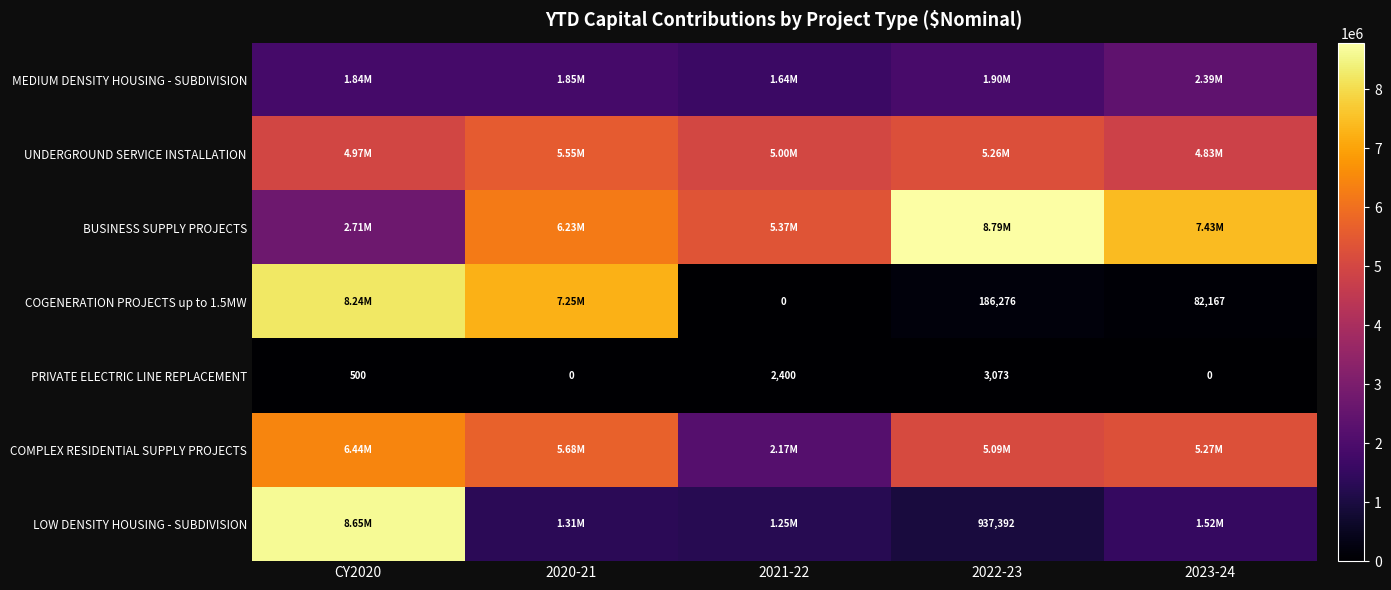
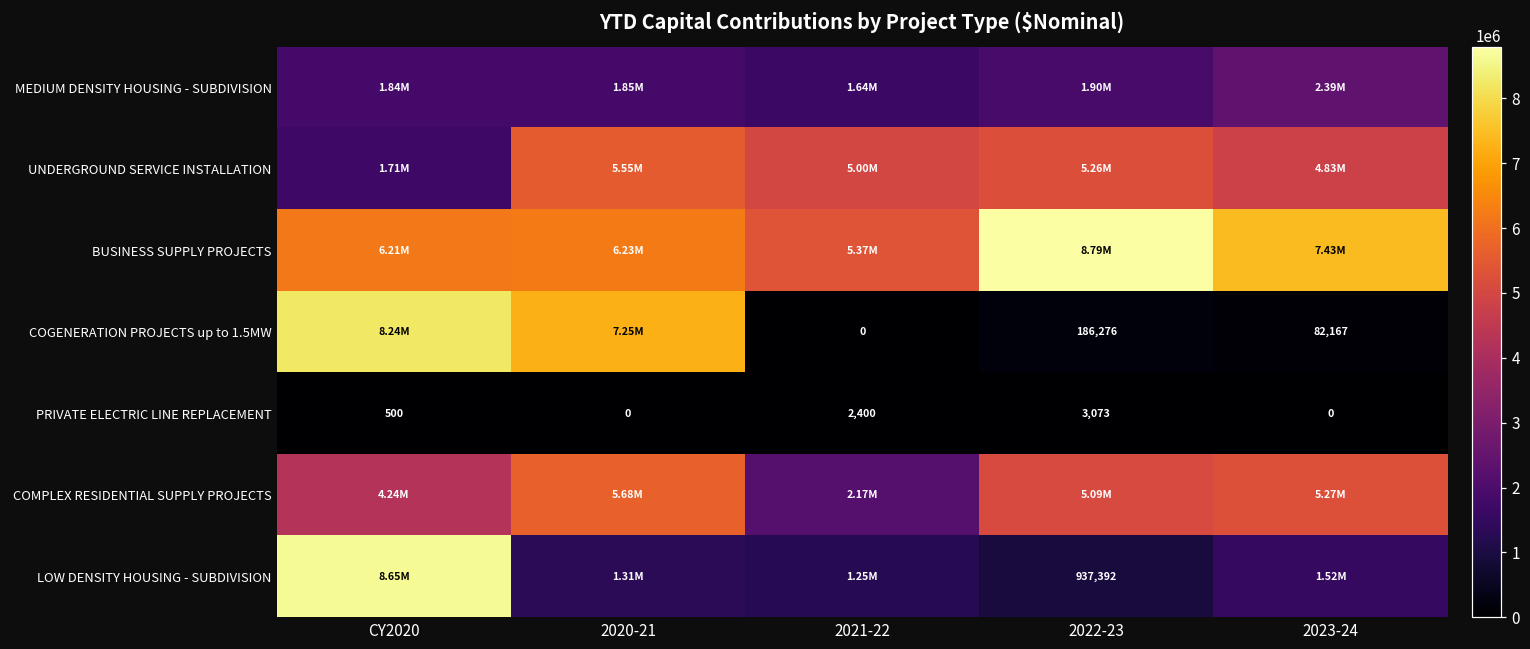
  {
    "MEDIUM DENSITY HOUSING - SUBDIVISION": {
      "CY2020": "1.84M",
      "2020-21": "1.85M",
      "2021-22": "1.64M",
      "2022-23": "1.90M",
      "2023-24": "2.39M"
    },
    "UNDERGROUND SERVICE INSTALLATION": {
-     "CY2020": "4.97M",
+     "CY2020": "1.71M",
      "2020-21": "5.55M",
      "2021-22": "5.00M",
      "2022-23": "5.26M",
      "2023-24": "4.83M"
    },
    "BUSINESS SUPPLY PROJECTS": {
-     "CY2020": "2.71M",
+     "CY2020": "6.21M",
      "2020-21": "6.23M",
      "2021-22": "5.37M",
      "2022-23": "8.79M",
      "2023-24": "7.43M"
    },
    "COGENERATION PROJECTS up to 1.5MW": {
      "CY2020": "8.24M",
      "2020-21": "7.25M",
      "2021-22": "0",
      "2022-23": "186,276",
      "2023-24": "82,167"
    },
    "PRIVATE ELECTRIC LINE REPLACEMENT": {
      "CY2020": "500",
      "2020-21": "0",
      "2021-22": "2,400",
      "2022-23": "3,073",
      "2023-24": "0"
    },
    "COMPLEX RESIDENTIAL SUPPLY PROJECTS": {
-     "CY2020": "6.44M",
+     "CY2020": "4.24M",
      "2020-21": "5.68M",
      "2021-22": "2.17M",
      "2022-23": "5.09M",
      "2023-24": "5.27M"
    },
    "LOW DENSITY HOUSING - SUBDIVISION": {
      "CY2020": "8.65M",
      "2020-21": "1.31M",
      "2021-22": "1.25M",
      "2022-23": "937,392",
      "2023-24": "1.52M"
    }
  }
